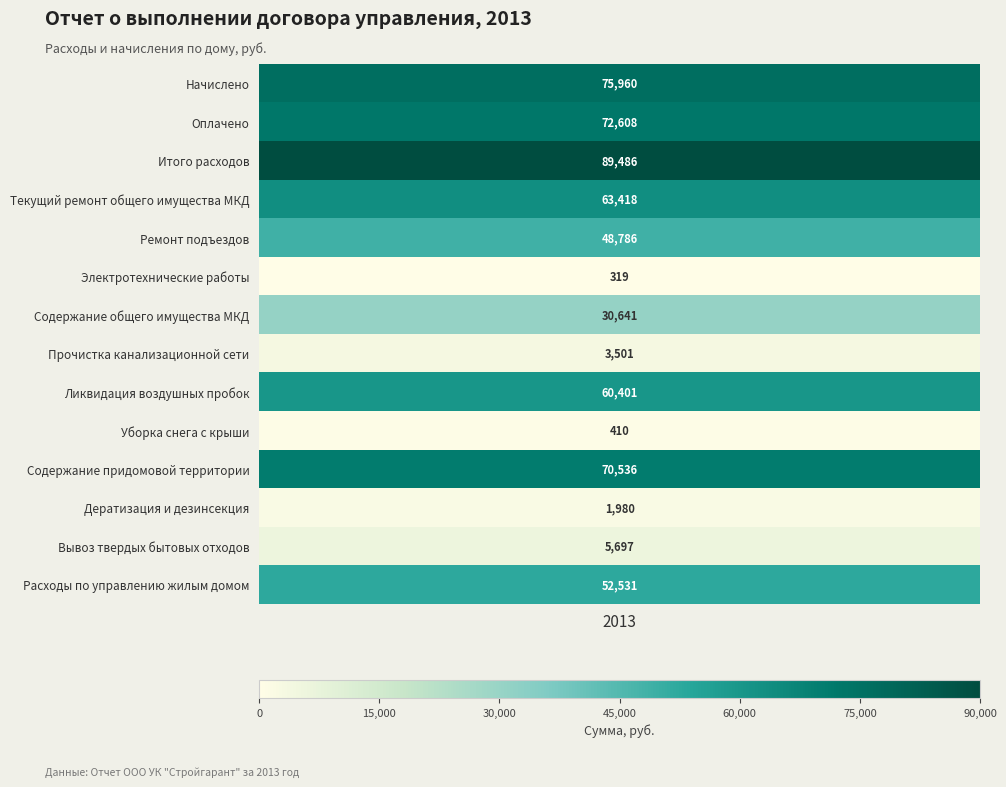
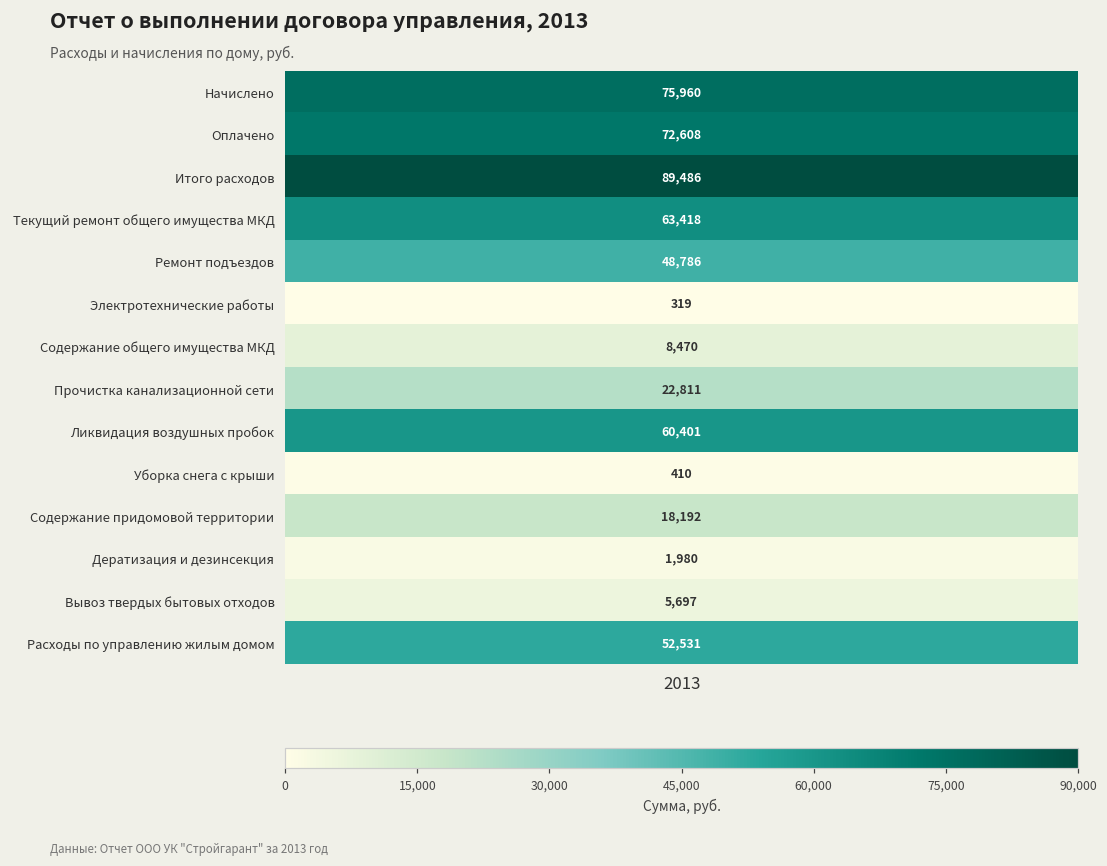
  {
    "Начислено": {
      "2013": "75,960"
    },
    "Оплачено": {
      "2013": "72,608"
    },
    "Итого расходов": {
      "2013": "89,486"
    },
    "Текущий ремонт общего имущества МКД": {
      "2013": "63,418"
    },
    "Ремонт подъездов": {
      "2013": "48,786"
    },
    "Электротехнические работы": {
      "2013": "319"
    },
    "Содержание общего имущества МКД": {
-     "2013": "30,641"
+     "2013": "8,470"
    },
    "Прочистка канализационной сети": {
-     "2013": "3,501"
+     "2013": "22,811"
    },
    "Ликвидация воздушных пробок": {
      "2013": "60,401"
    },
    "Уборка снега с крыши": {
      "2013": "410"
    },
    "Содержание придомовой территории": {
-     "2013": "70,536"
+     "2013": "18,192"
    },
    "Дератизация и дезинсекция": {
      "2013": "1,980"
    },
    "Вывоз твердых бытовых отходов": {
      "2013": "5,697"
    },
    "Расходы по управлению жилым домом": {
      "2013": "52,531"
    }
  }
